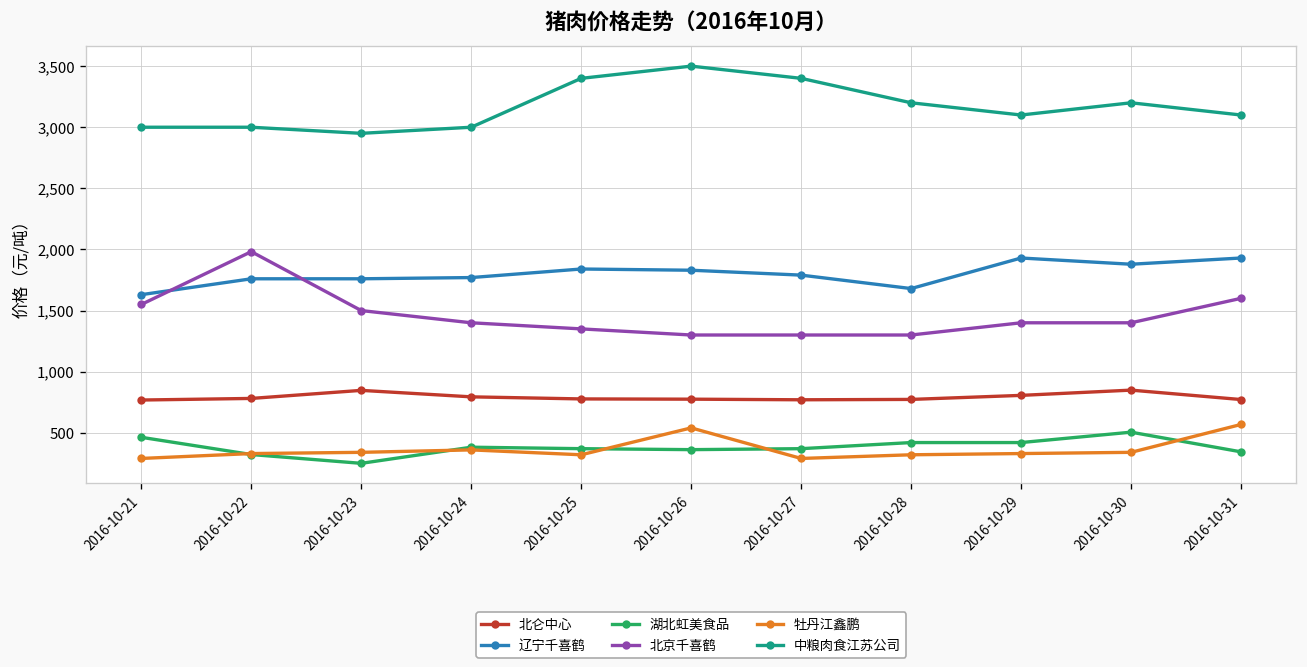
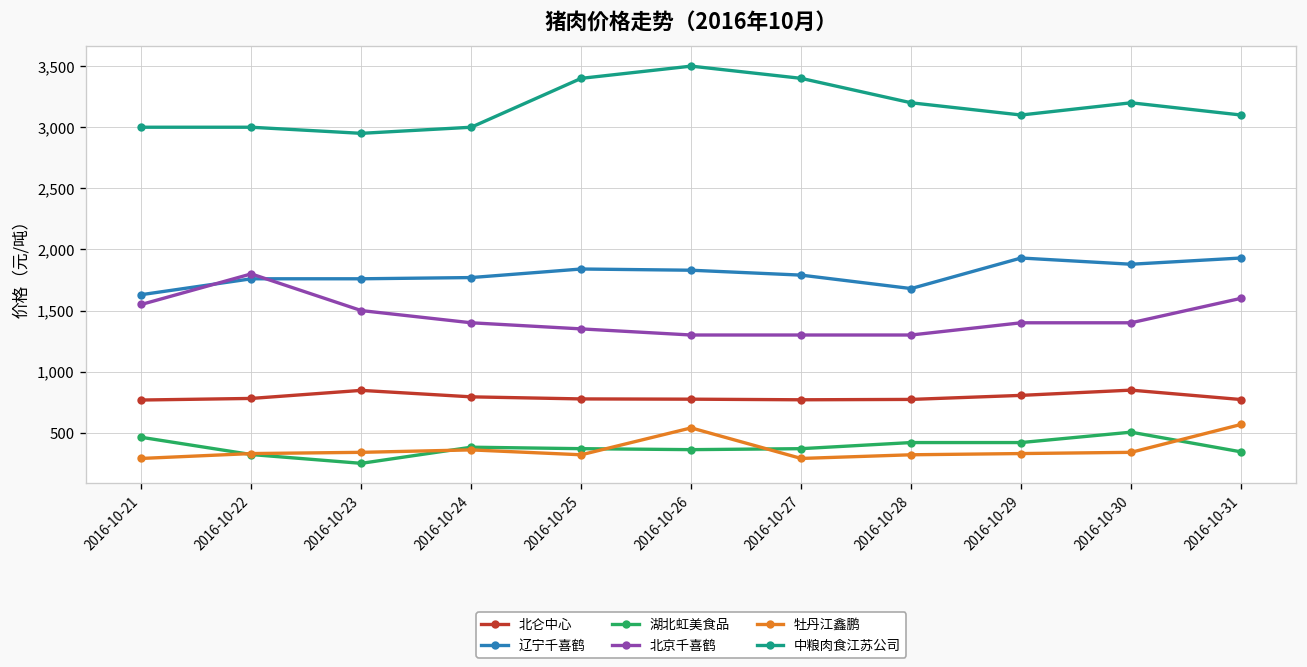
  {
    "北仑中心": {
      "2016-10-21": "770",
      "2016-10-22": "780",
      "2016-10-23": "850",
      "2016-10-24": "790",
      "2016-10-25": "780",
      "2016-10-26": "780",
      "2016-10-27": "770",
      "2016-10-28": "770",
      "2016-10-29": "810",
      "2016-10-30": "850",
      "2016-10-31": "770"
    },
    "辽宁千喜鹤": {
      "2016-10-21": "1,630",
      "2016-10-22": "1,760",
      "2016-10-23": "1,760",
      "2016-10-24": "1,770",
      "2016-10-25": "1,840",
      "2016-10-26": "1,830",
      "2016-10-27": "1,790",
      "2016-10-28": "1,680",
      "2016-10-29": "1,930",
      "2016-10-30": "1,880",
      "2016-10-31": "1,930"
    },
    "北京千喜鹤": {
      "2016-10-21": "1,550",
-     "2016-10-22": "1,980",
+     "2016-10-22": "1,800",
      "2016-10-23": "1,500",
      "2016-10-24": "1,400",
      "2016-10-25": "1,350",
      "2016-10-26": "1,300",
      "2016-10-27": "1,300",
      "2016-10-28": "1,300",
      "2016-10-29": "1,400",
      "2016-10-30": "1,400",
      "2016-10-31": "1,600"
    },
    "牡丹江鑫鹏": {
      "2016-10-21": "290",
      "2016-10-23": "340",
      "2016-10-25": "320",
      "2016-10-26": "540",
      "2016-10-27": "290",
      "2016-10-28": "320",
      "2016-10-29": "330",
      "2016-10-30": "340",
      "2016-10-31": "570"
    }
  }
